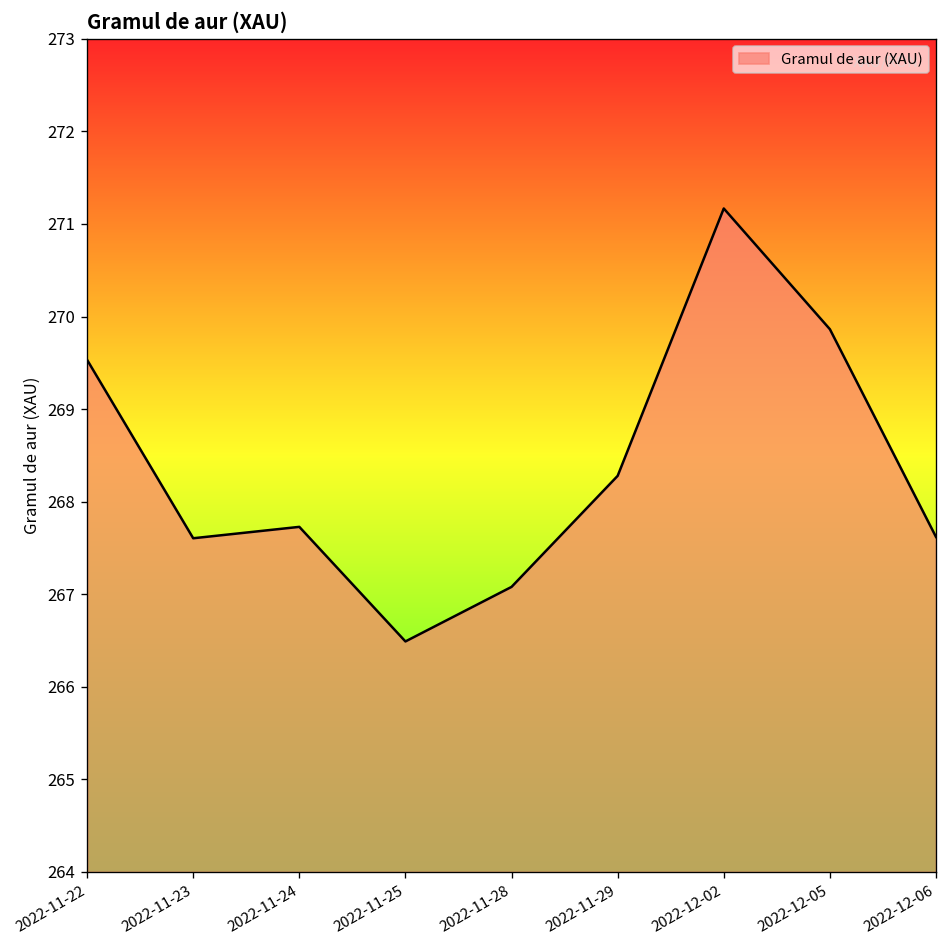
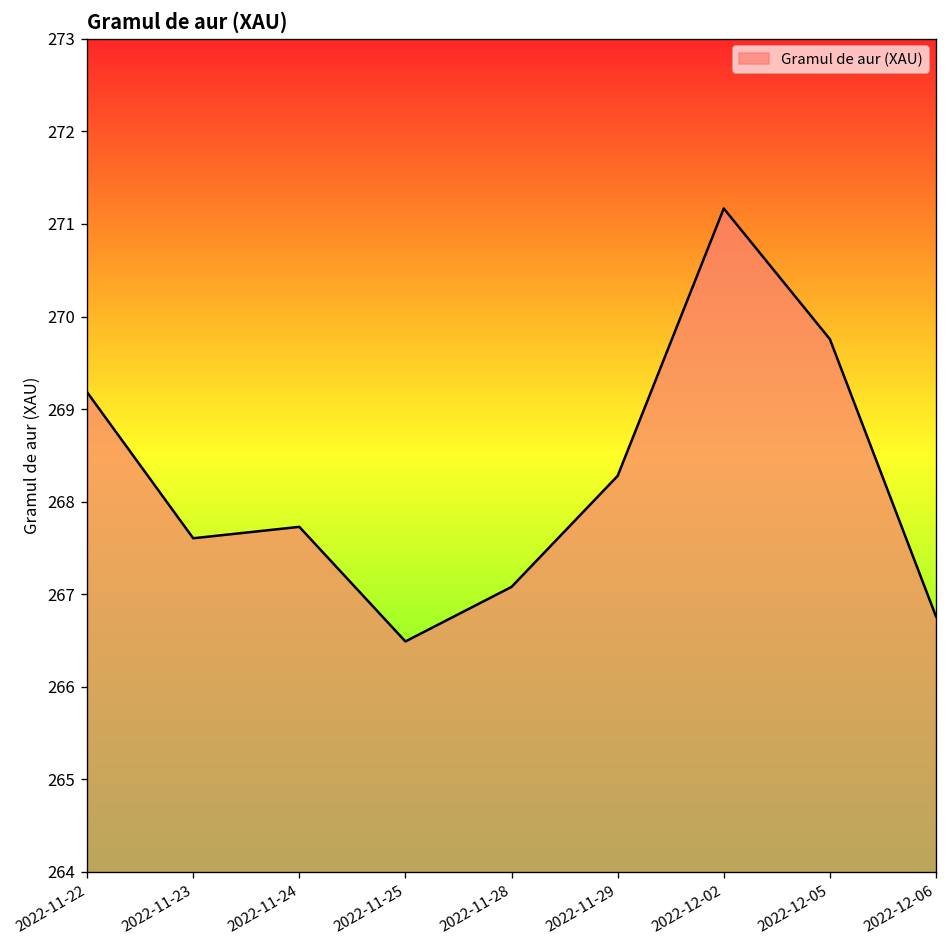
  {
-   "2022-11-22": 269.5,
+   "2022-11-22": 269.2,
    "2022-11-23": 267.6,
    "2022-11-24": 267.7,
    "2022-11-25": 266.5,
    "2022-11-28": 267.1,
    "2022-11-29": 268.3,
    "2022-12-02": 271.2,
-   "2022-12-05": 269.9,
-   "2022-12-06": 267.6
+   "2022-12-05": 269.8,
+   "2022-12-06": 266.8
  }
